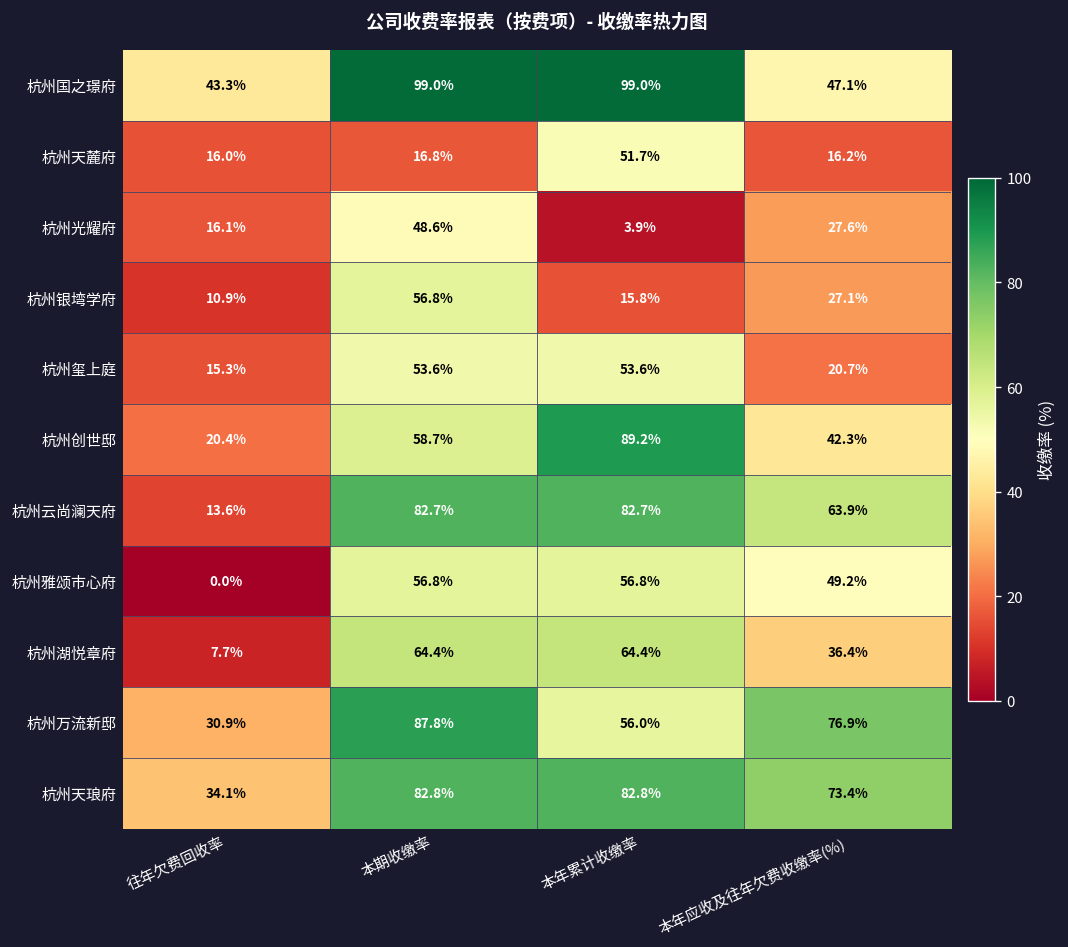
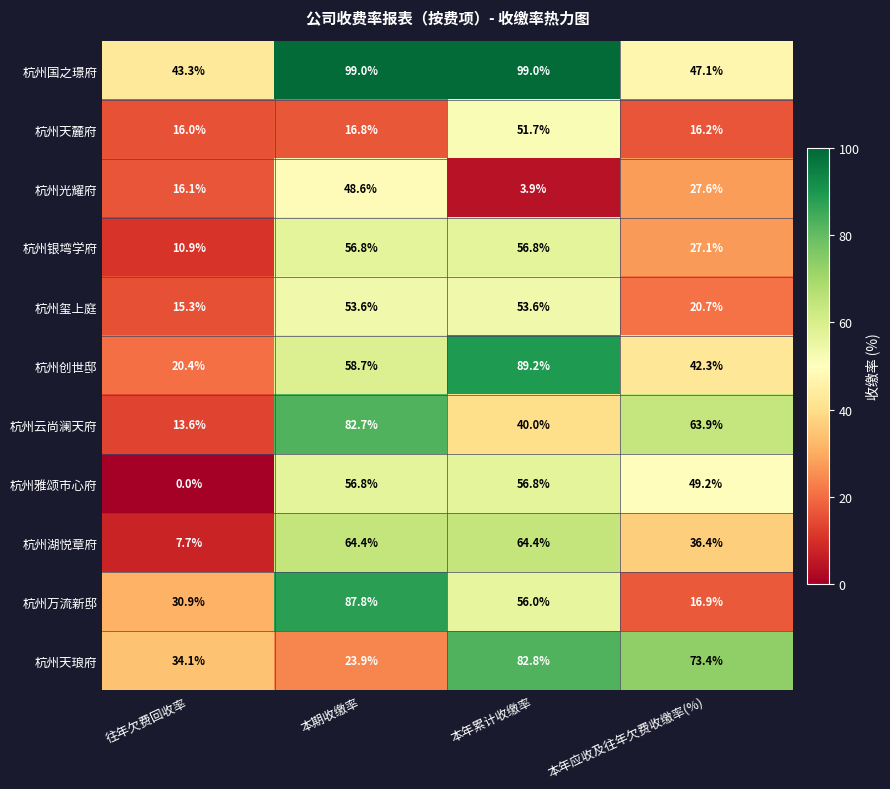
  {
    "杭州国之璟府": {
      "往年欠费回收率": "43.3%",
      "本期收缴率": "99.0%",
      "本年累计收缴率": "99.0%",
      "本年应收及往年欠费收缴率(%)": "47.1%"
    },
    "杭州天麓府": {
      "往年欠费回收率": "16.0%",
      "本期收缴率": "16.8%",
      "本年累计收缴率": "51.7%",
      "本年应收及往年欠费收缴率(%)": "16.2%"
    },
    "杭州光耀府": {
      "往年欠费回收率": "16.1%",
      "本期收缴率": "48.6%",
      "本年累计收缴率": "3.9%",
      "本年应收及往年欠费收缴率(%)": "27.6%"
    },
    "杭州银塆学府": {
      "往年欠费回收率": "10.9%",
      "本期收缴率": "56.8%",
-     "本年累计收缴率": "15.8%",
+     "本年累计收缴率": "56.8%",
      "本年应收及往年欠费收缴率(%)": "27.1%"
    },
    "杭州玺上庭": {
      "往年欠费回收率": "15.3%",
      "本期收缴率": "53.6%",
      "本年累计收缴率": "53.6%",
      "本年应收及往年欠费收缴率(%)": "20.7%"
    },
    "杭州创世邸": {
      "往年欠费回收率": "20.4%",
      "本期收缴率": "58.7%",
      "本年累计收缴率": "89.2%",
      "本年应收及往年欠费收缴率(%)": "42.3%"
    },
    "杭州云尚澜天府": {
      "往年欠费回收率": "13.6%",
      "本期收缴率": "82.7%",
-     "本年累计收缴率": "82.7%",
+     "本年累计收缴率": "40.0%",
      "本年应收及往年欠费收缴率(%)": "63.9%"
    },
    "杭州雅颂市心府": {
      "往年欠费回收率": "0.0%",
      "本期收缴率": "56.8%",
      "本年累计收缴率": "56.8%",
      "本年应收及往年欠费收缴率(%)": "49.2%"
    },
    "杭州湖悦章府": {
      "往年欠费回收率": "7.7%",
      "本期收缴率": "64.4%",
      "本年累计收缴率": "64.4%",
      "本年应收及往年欠费收缴率(%)": "36.4%"
    },
    "杭州万流新邸": {
      "往年欠费回收率": "30.9%",
      "本期收缴率": "87.8%",
      "本年累计收缴率": "56.0%",
-     "本年应收及往年欠费收缴率(%)": "76.9%"
+     "本年应收及往年欠费收缴率(%)": "16.9%"
    },
    "杭州天琅府": {
      "往年欠费回收率": "34.1%",
-     "本期收缴率": "82.8%",
+     "本期收缴率": "23.9%",
      "本年累计收缴率": "82.8%",
      "本年应收及往年欠费收缴率(%)": "73.4%"
    }
  }
